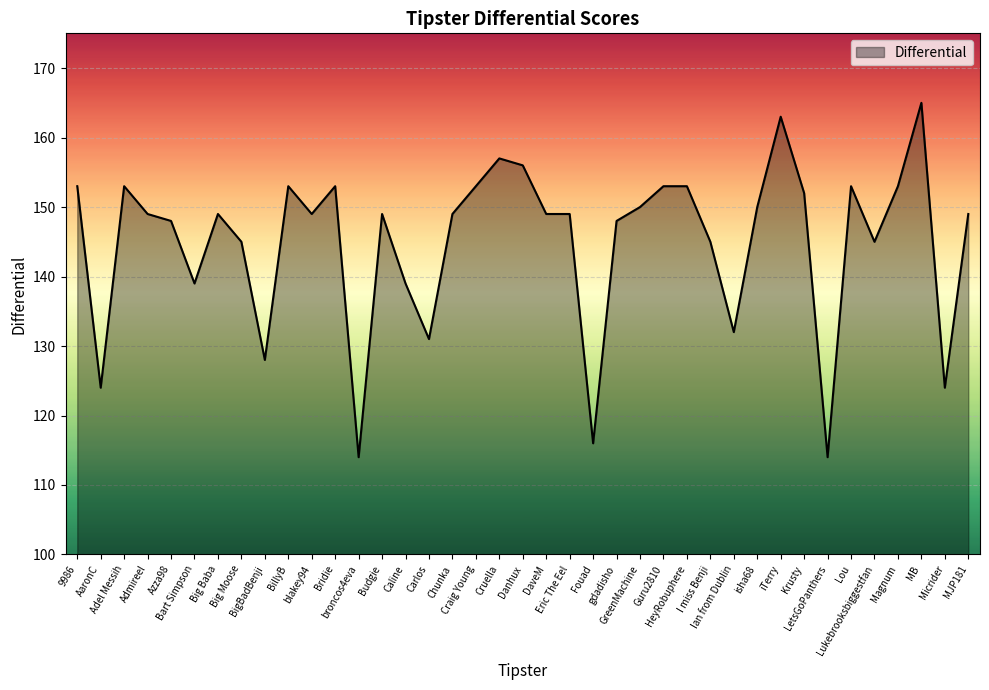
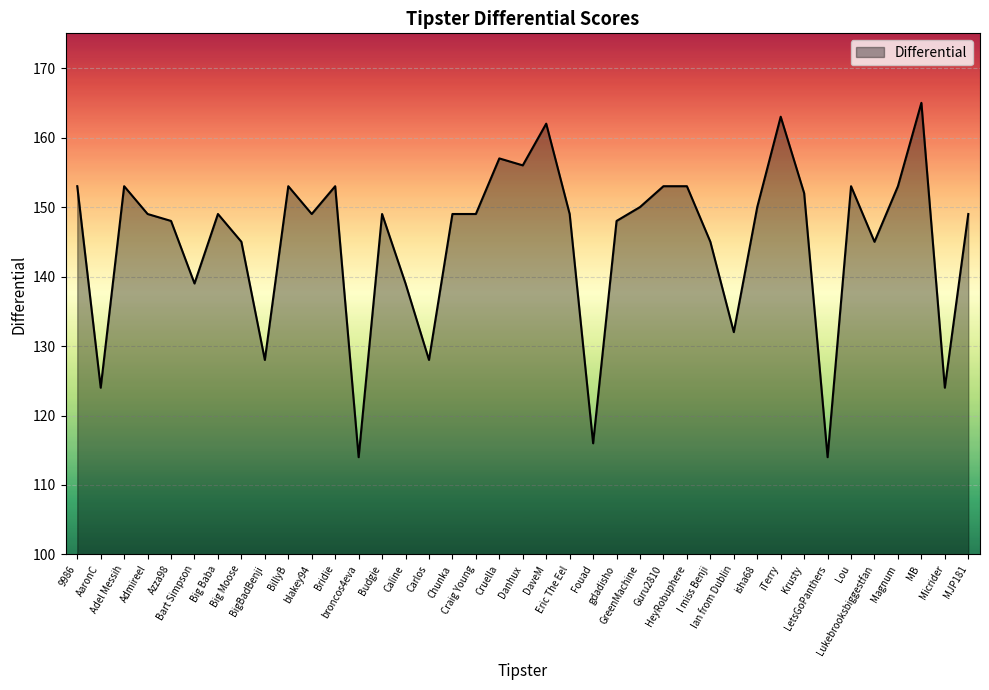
  {
    "9986": 153,
    "AaronC": 124,
    "Adel Messih": 153,
    "Admireel": 149,
    "Azza98": 148,
    "Bart Simpson": 139,
    "Big Baba": 149,
    "Big Moose": 145,
    "BigBadBenji": 128,
    "BillyB": 153,
    "blakey94": 149,
    "Bridie": 153,
    "broncos4eva": 114,
    "Budgie": 149,
    "Caline": 139,
-   "Carlos": 131,
+   "Carlos": 128,
    "Chunka": 149,
-   "Craig Young": 153,
+   "Craig Young": 149,
    "Cruella": 157,
    "Danhux": 156,
-   "DaveM": 149,
+   "DaveM": 162,
    "Eric The Eel": 149,
    "Fouad": 116,
    "gdadisho": 148,
    "GreenMachine": 150,
    "Guru2810": 153,
    "HeyRobuphere": 153,
    "I miss Benji": 145,
    "Ian from Dublin": 132,
    "isha68": 150,
    "iTerry": 163,
    "Krusty": 152,
    "LetsGoPanthers": 114,
    "Lou": 153,
    "Lukebrooksbiggestfan": 145,
    "Magnum": 153,
    "MB": 165,
    "Micrider": 124,
    "MJP181": 149
  }
